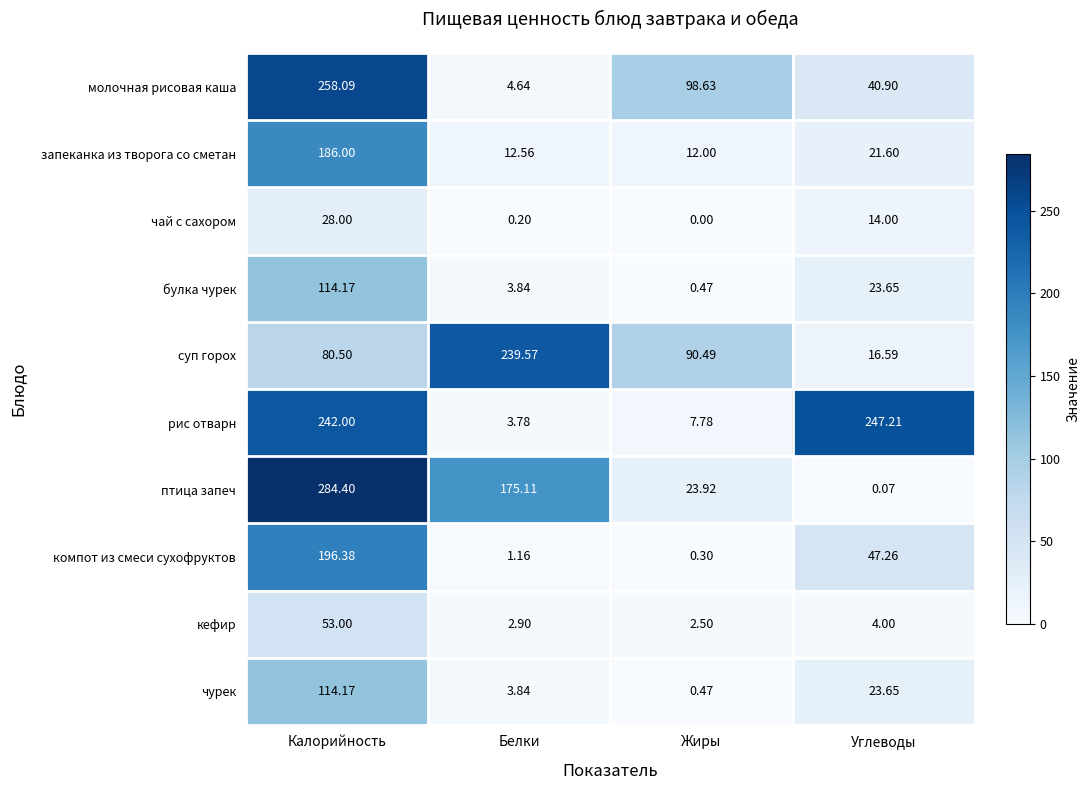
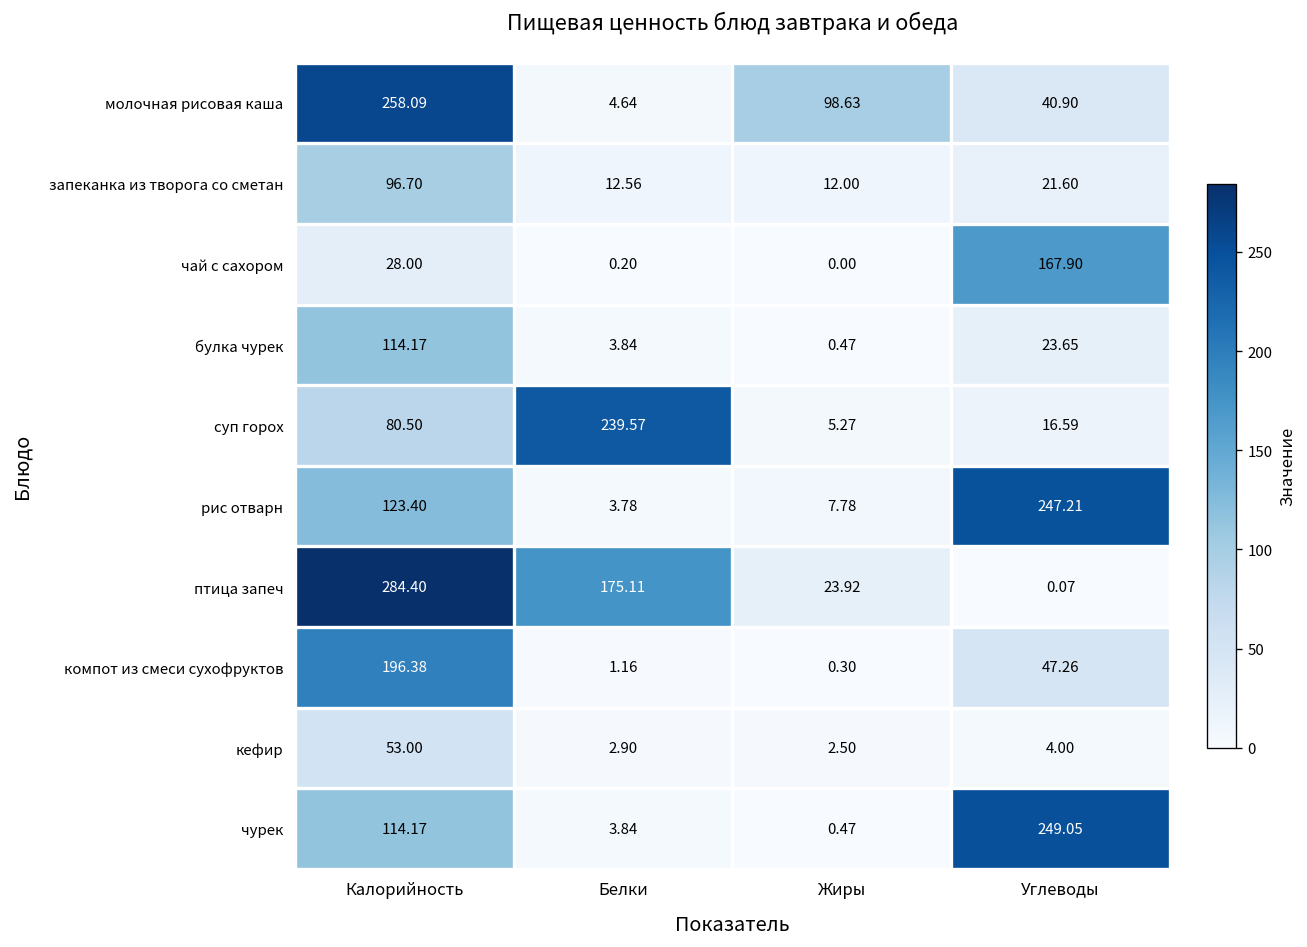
  {
    "молочная рисовая каша": {
      "Калорийность": 258.09,
      "Белки": 4.64,
      "Жиры": 98.63,
      "Углеводы": 40.90
    },
    "запеканка из творога со сметан": {
-     "Калорийность": 186.00,
+     "Калорийность": 96.70,
      "Белки": 12.56,
      "Жиры": 12.00,
      "Углеводы": 21.60
    },
    "чай с сахором": {
      "Калорийность": 28.00,
      "Белки": 0.20,
      "Жиры": 0.00,
-     "Углеводы": 14.00
+     "Углеводы": 167.90
    },
    "булка чурек": {
      "Калорийность": 114.17,
      "Белки": 3.84,
      "Жиры": 0.47,
      "Углеводы": 23.65
    },
    "суп горох": {
      "Калорийность": 80.50,
      "Белки": 239.57,
-     "Жиры": 90.49,
+     "Жиры": 5.27,
      "Углеводы": 16.59
    },
    "рис отварн": {
-     "Калорийность": 242.00,
+     "Калорийность": 123.40,
      "Белки": 3.78,
      "Жиры": 7.78,
      "Углеводы": 247.21
    },
    "птица запеч": {
      "Калорийность": 284.40,
      "Белки": 175.11,
      "Жиры": 23.92,
      "Углеводы": 0.07
    },
    "компот из смеси сухофруктов": {
      "Калорийность": 196.38,
      "Белки": 1.16,
      "Жиры": 0.30,
      "Углеводы": 47.26
    },
    "кефир": {
      "Калорийность": 53.00,
      "Белки": 2.90,
      "Жиры": 2.50,
      "Углеводы": 4.00
    },
    "чурек": {
      "Калорийность": 114.17,
      "Белки": 3.84,
      "Жиры": 0.47,
-     "Углеводы": 23.65
+     "Углеводы": 249.05
    }
  }
